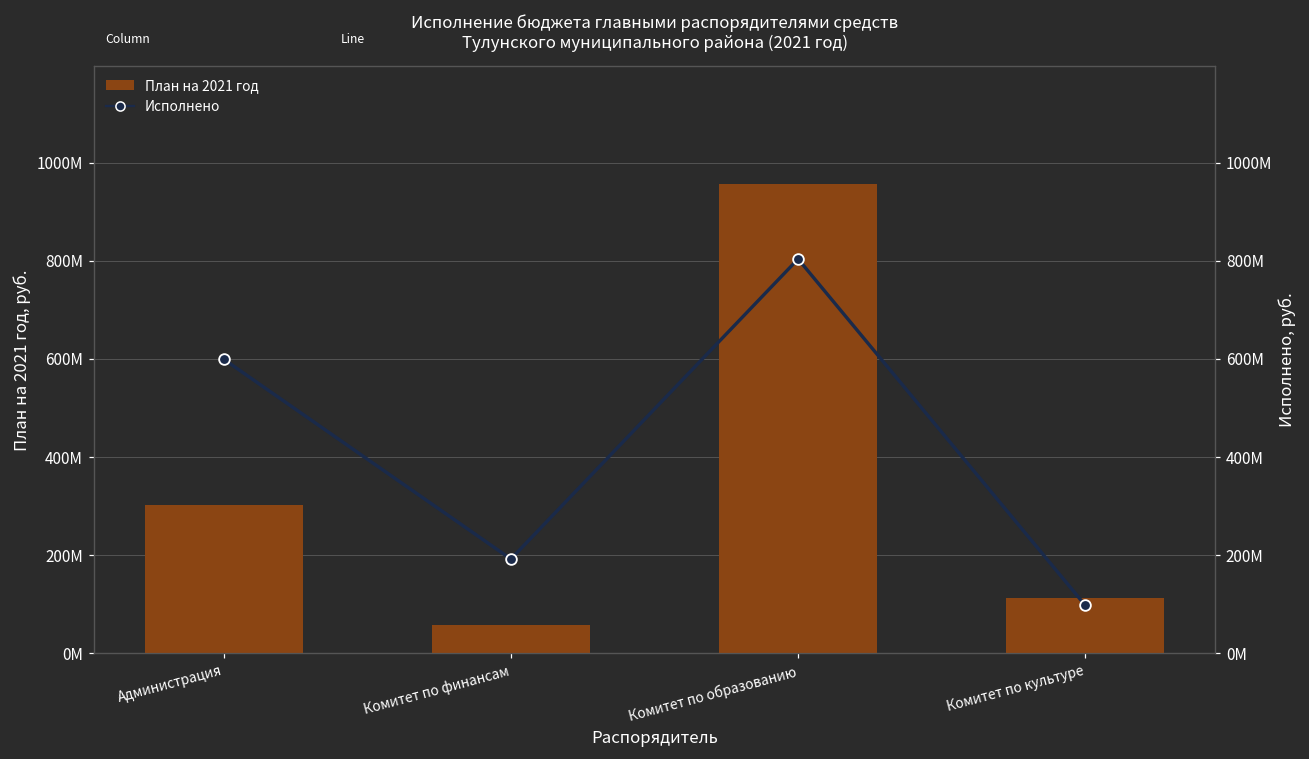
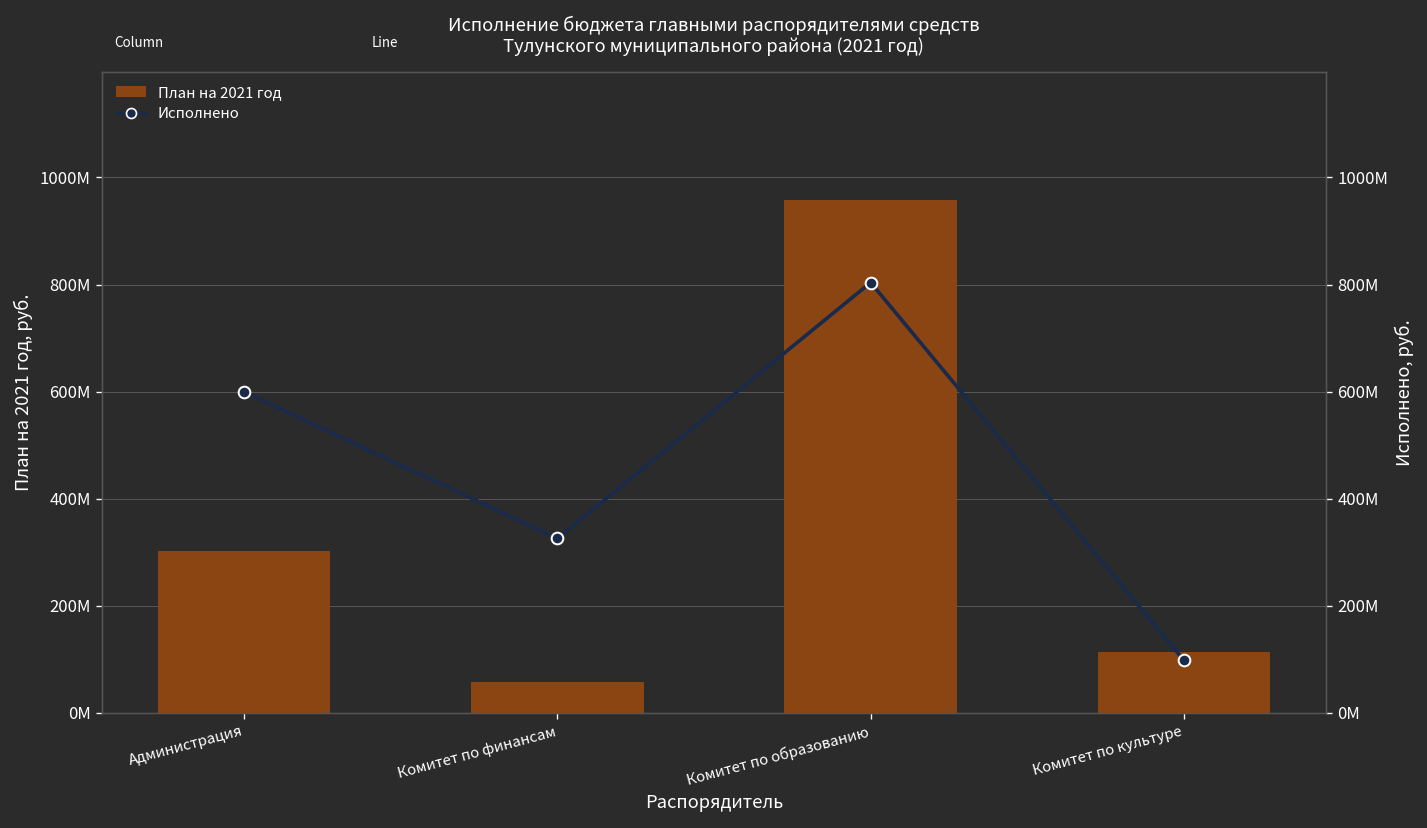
  {
    "План на 2021 год": {
      "Администрация": 300000000,
      "Комитет по финансам": 60000000,
      "Комитет по образованию": 960000000,
      "Комитет по культуре": 110000000
    },
    "Исполнено": {
      "Администрация": 600000000,
-     "Комитет по финансам": 190000000,
+     "Комитет по финансам": 330000000,
      "Комитет по образованию": 800000000,
      "Комитет по культуре": 100000000
    }
  }
